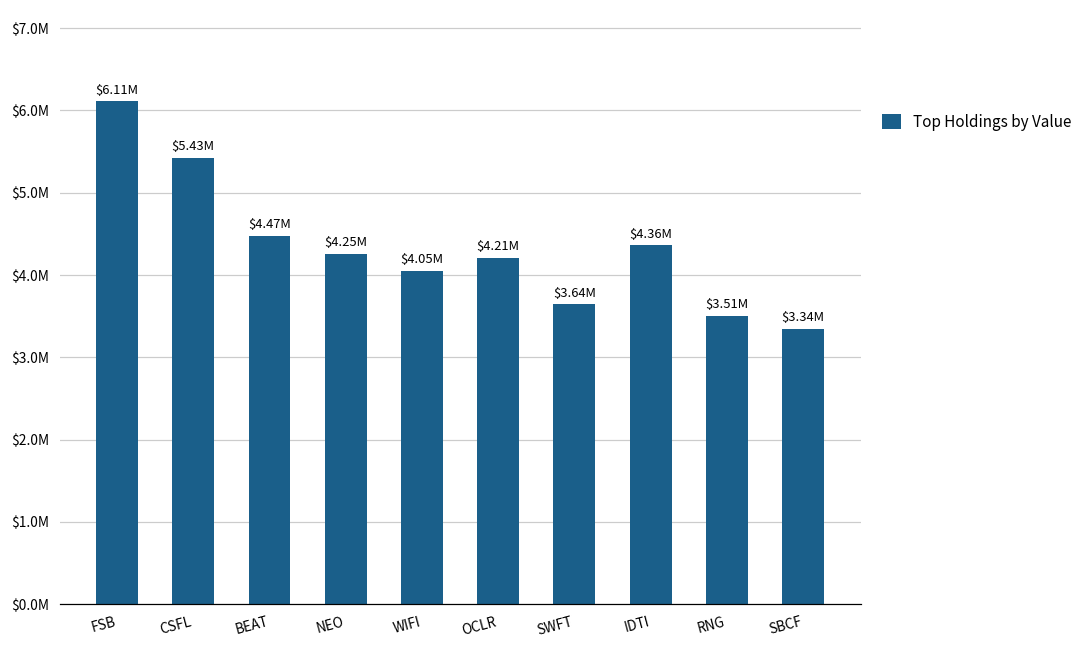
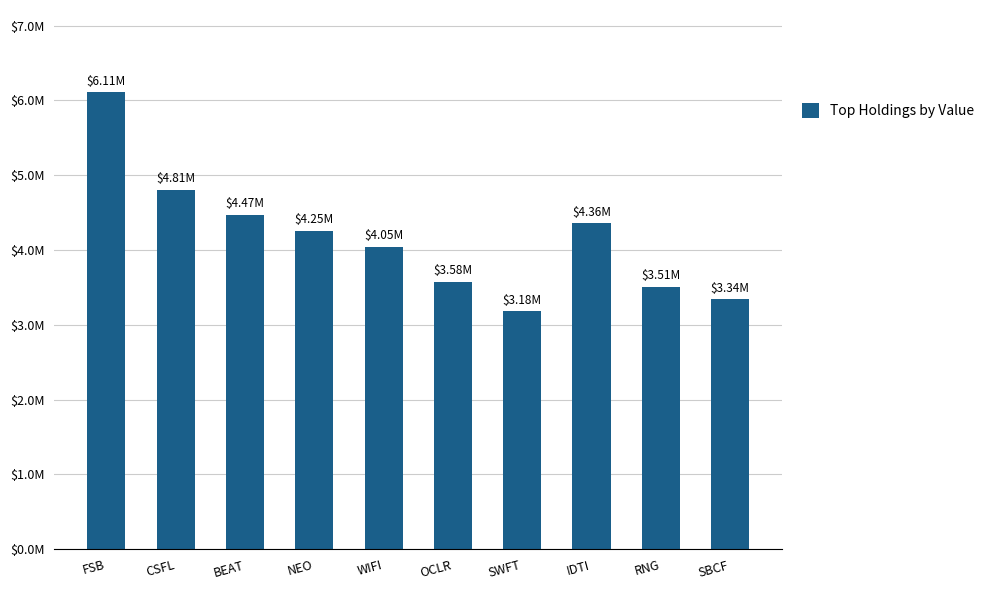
  {
    "FSB": "$6.11M",
-   "CSFL": "$5.43M",
+   "CSFL": "$4.81M",
    "BEAT": "$4.47M",
    "NEO": "$4.25M",
    "WIFI": "$4.05M",
-   "OCLR": "$4.21M",
-   "SWFT": "$3.64M",
+   "OCLR": "$3.58M",
+   "SWFT": "$3.18M",
    "IDTI": "$4.36M",
    "RNG": "$3.51M",
    "SBCF": "$3.34M"
  }
